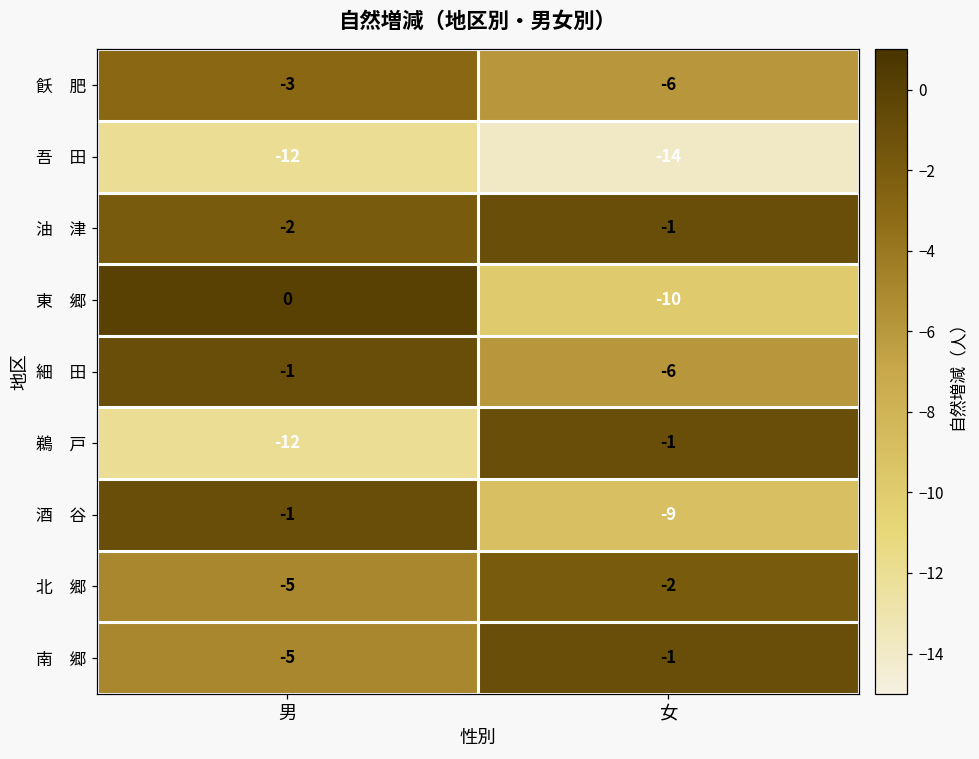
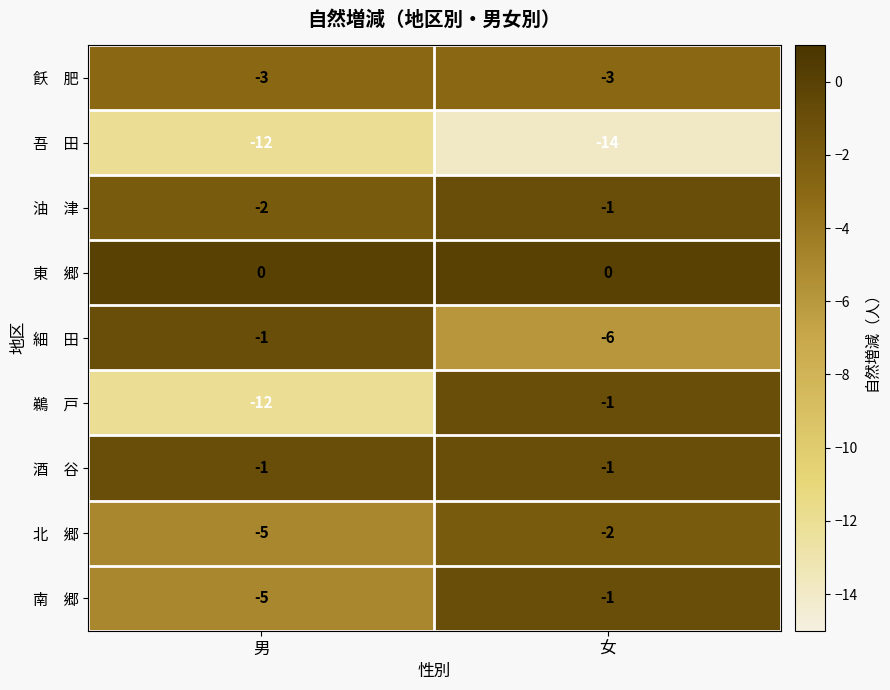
  {
    "飫 肥": {
      "男": -3,
-     "女": -6
+     "女": -3
    },
    "吾 田": {
      "男": -12,
      "女": -14
    },
    "油 津": {
      "男": -2,
      "女": -1
    },
    "東 郷": {
      "男": 0,
-     "女": -10
+     "女": 0
    },
    "細 田": {
      "男": -1,
      "女": -6
    },
    "鵜 戸": {
      "男": -12,
      "女": -1
    },
    "酒 谷": {
      "男": -1,
-     "女": -9
+     "女": -1
    },
    "北 郷": {
      "男": -5,
      "女": -2
    },
    "南 郷": {
      "男": -5,
      "女": -1
    }
  }
